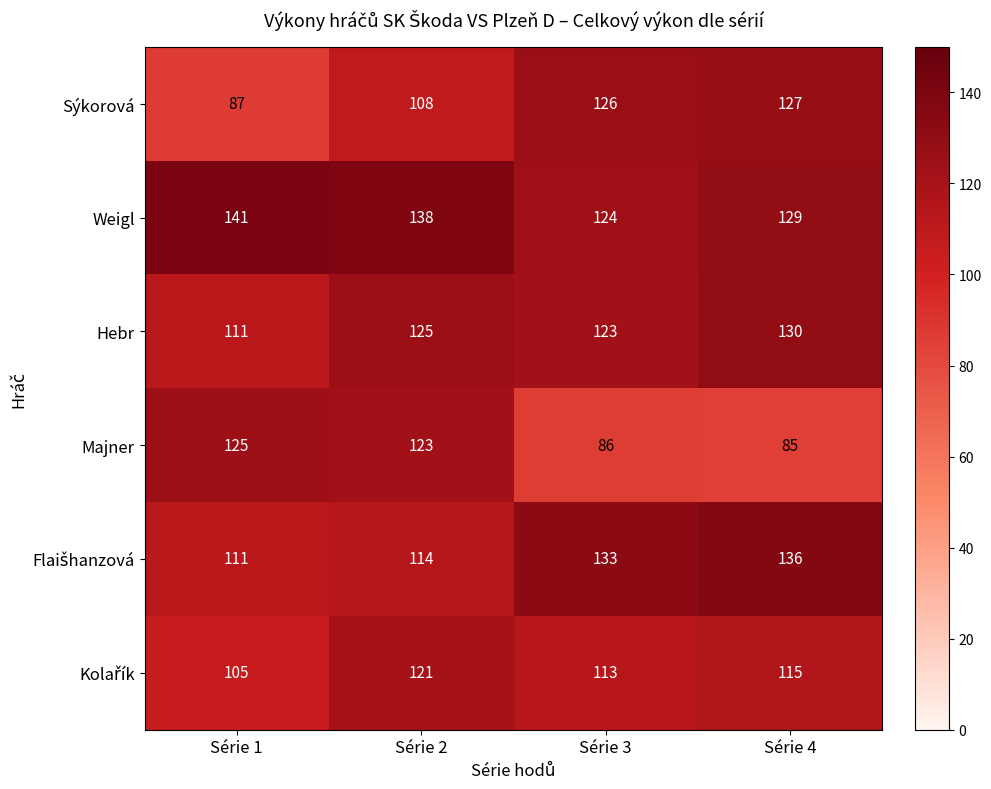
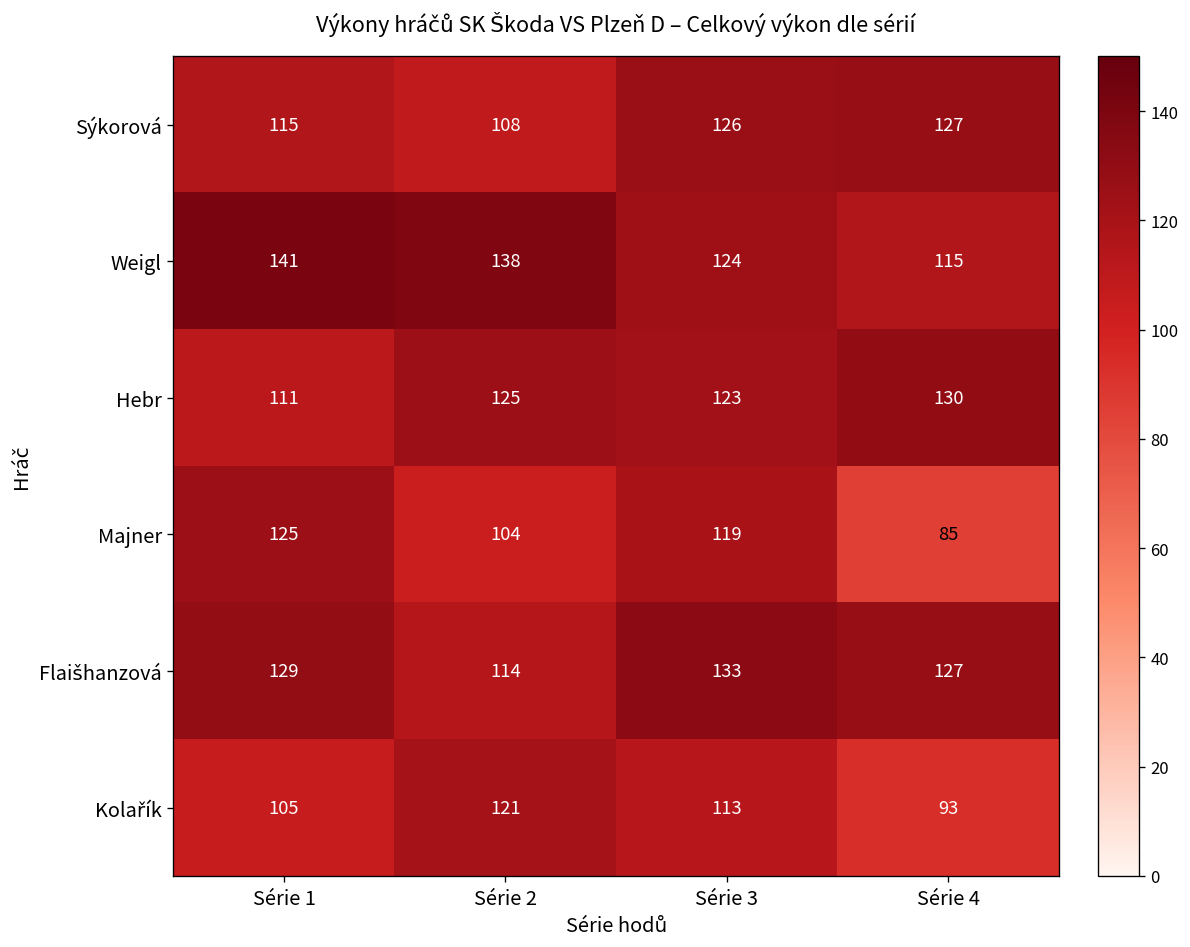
  {
    "Sýkorová": {
-     "Série 1": 87,
+     "Série 1": 115,
      "Série 2": 108,
      "Série 3": 126,
      "Série 4": 127
    },
    "Weigl": {
      "Série 1": 141,
      "Série 2": 138,
      "Série 3": 124,
-     "Série 4": 129
+     "Série 4": 115
    },
    "Hebr": {
      "Série 1": 111,
      "Série 2": 125,
      "Série 3": 123,
      "Série 4": 130
    },
    "Majner": {
      "Série 1": 125,
-     "Série 2": 123,
-     "Série 3": 86,
+     "Série 2": 104,
+     "Série 3": 119,
      "Série 4": 85
    },
    "Flaišhanzová": {
-     "Série 1": 111,
+     "Série 1": 129,
      "Série 2": 114,
      "Série 3": 133,
-     "Série 4": 136
+     "Série 4": 127
    },
    "Kolařík": {
      "Série 1": 105,
      "Série 2": 121,
      "Série 3": 113,
-     "Série 4": 115
+     "Série 4": 93
    }
  }
